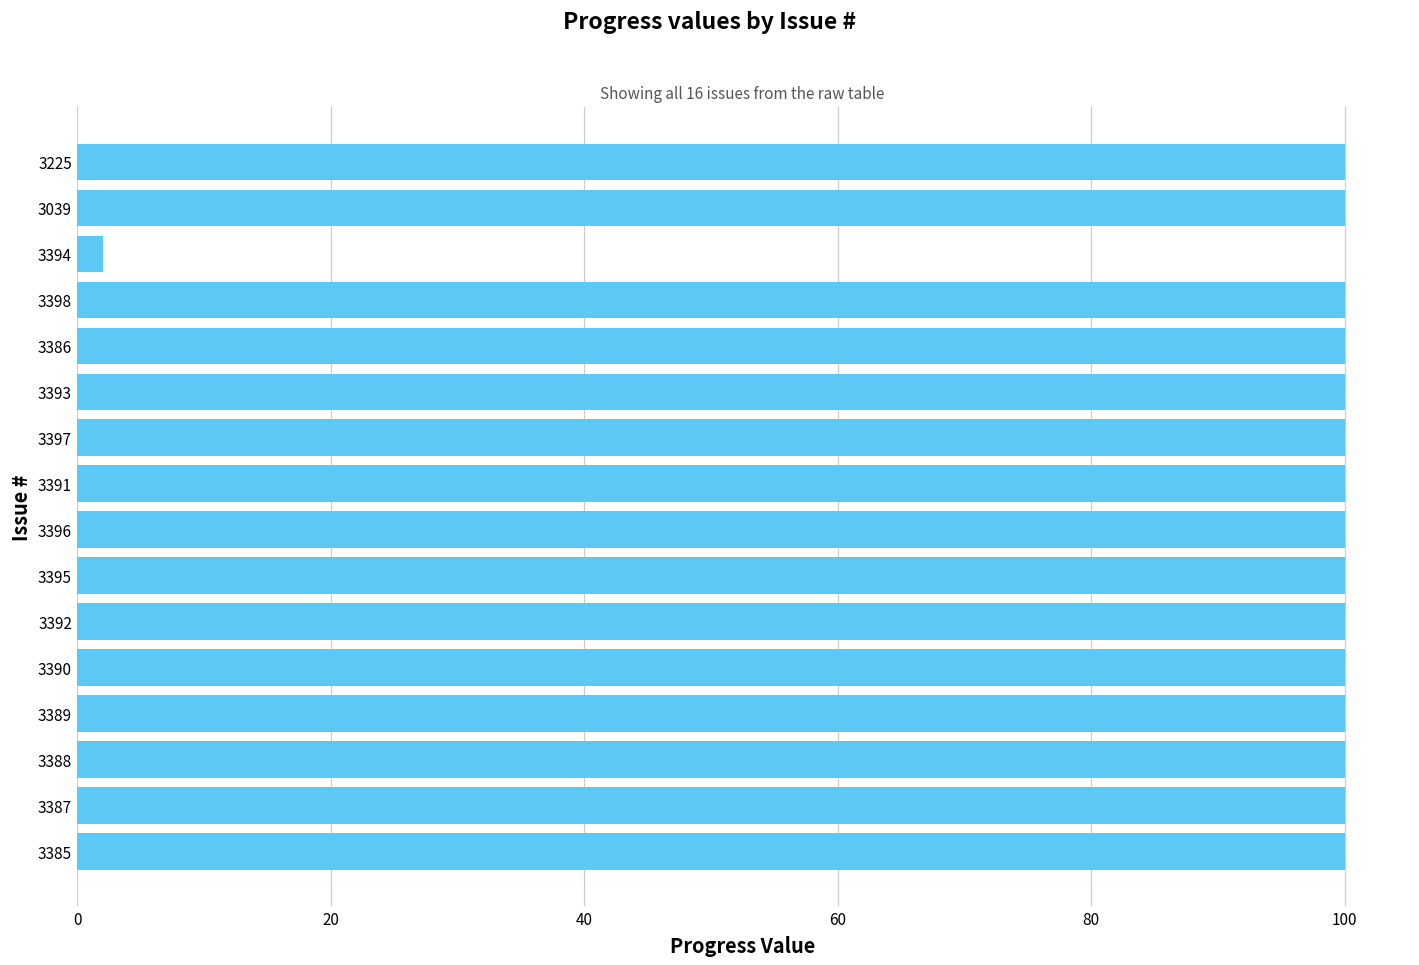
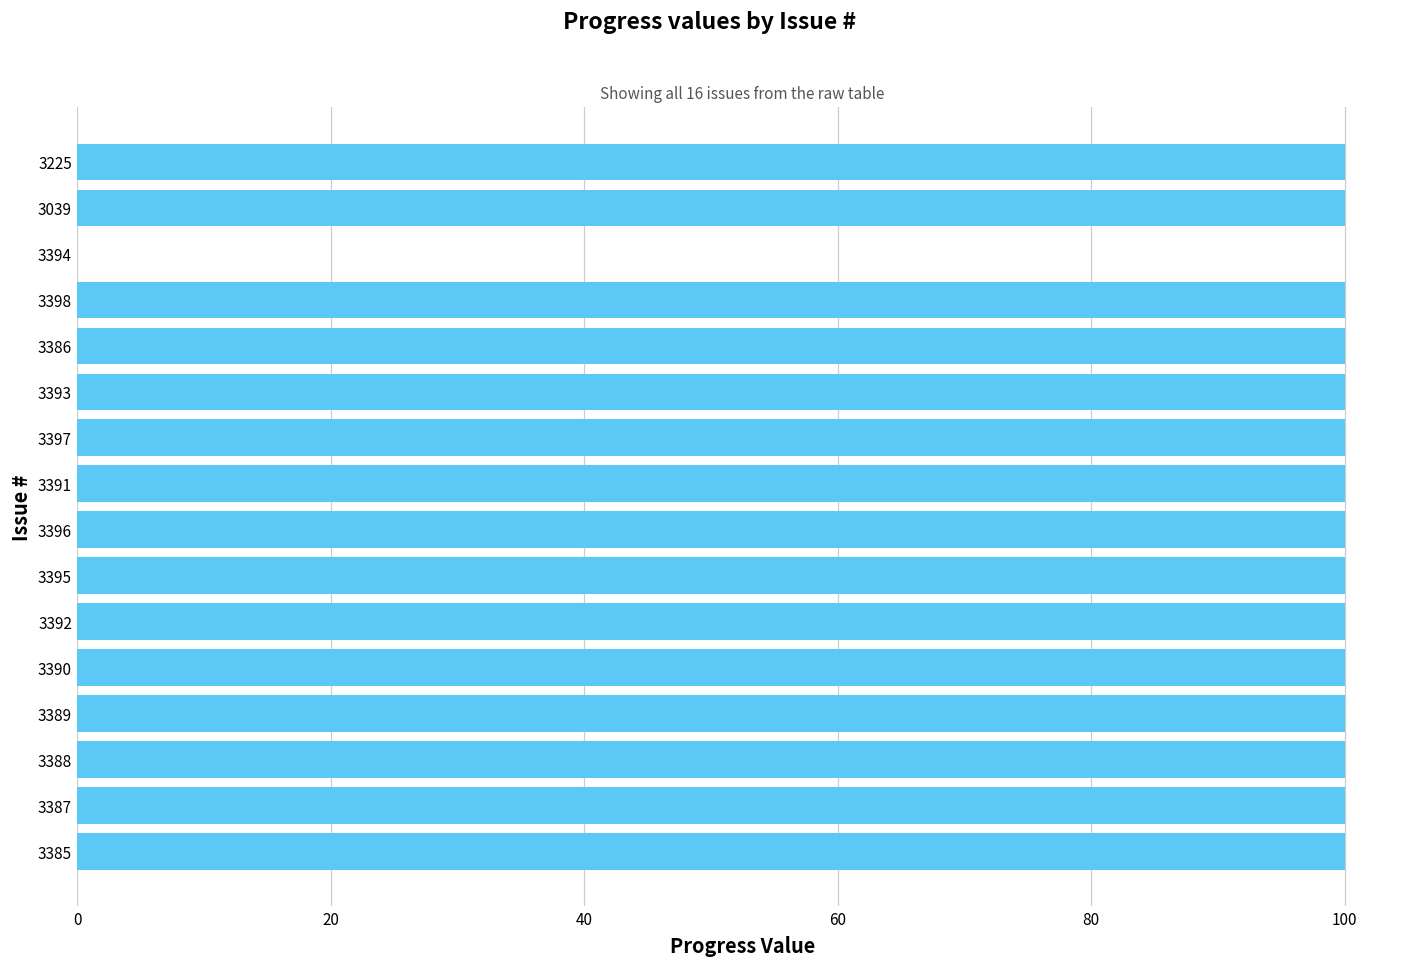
  {
    "3225": 100,
    "3039": 100,
-   "3394": 2,
+   "3394": 0,
    "3398": 100,
    "3386": 100,
    "3393": 100,
    "3397": 100,
    "3391": 100,
    "3396": 100,
    "3395": 100,
    "3392": 100,
    "3390": 100,
    "3389": 100,
    "3388": 100,
    "3387": 100,
    "3385": 100
  }
